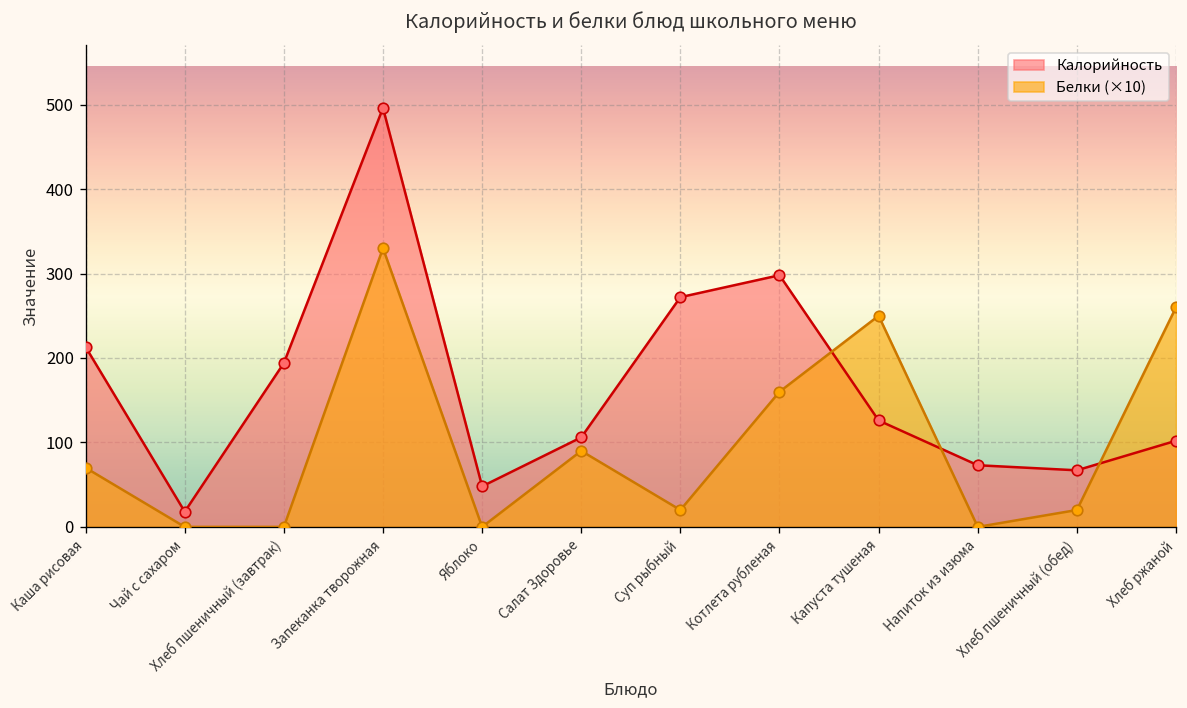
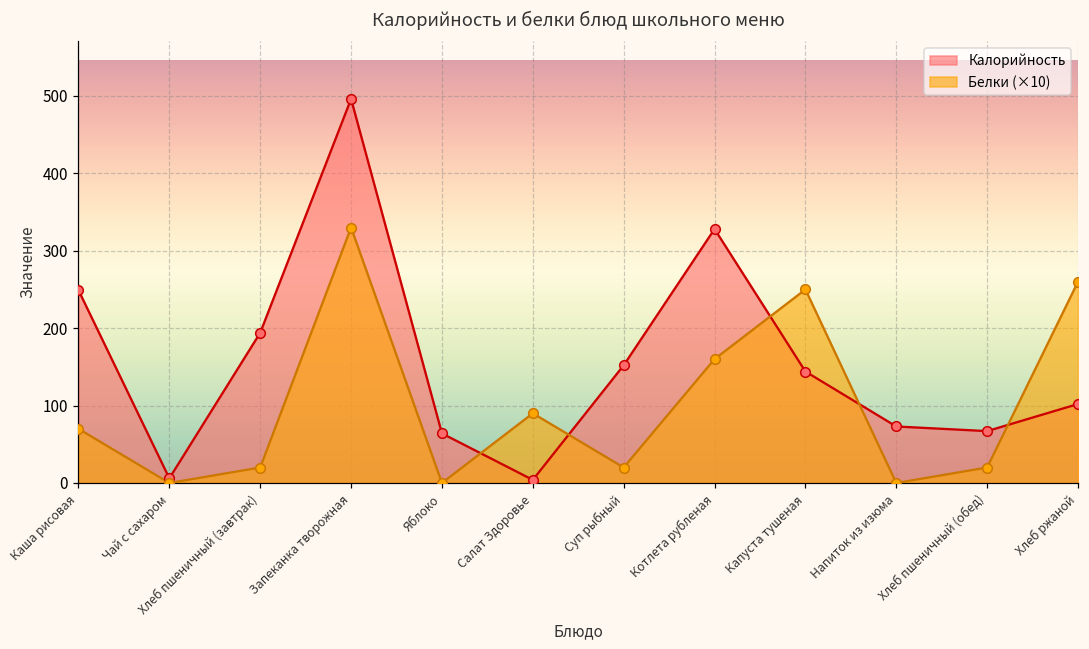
  {
    "Калорийность": {
-     "Каша рисовая": 210,
-     "Чай с сахаром": 20,
+     "Каша рисовая": 250,
+     "Чай с сахаром": 10,
      "Хлеб пшеничный (завтрак)": 190,
      "Запеканка творожная": 500,
-     "Яблоко": 50,
-     "Салат Здоровье": 110,
-     "Суп рыбный": 270,
-     "Котлета рубленая": 300,
-     "Капуста тушеная": 130,
+     "Яблоко": 60,
+     "Салат Здоровье": 0,
+     "Суп рыбный": 150,
+     "Котлета рубленая": 330,
+     "Капуста тушеная": 140,
      "Напиток из изюма": 70,
      "Хлеб пшеничный (обед)": 70,
      "Хлеб ржаной": 100
    },
    "Белки (×10)": {
      "Каша рисовая": 70,
      "Чай с сахаром": 0,
-     "Хлеб пшеничный (завтрак)": 0,
+     "Хлеб пшеничный (завтрак)": 20,
      "Запеканка творожная": 330,
      "Яблоко": 0,
      "Салат Здоровье": 90,
      "Суп рыбный": 20,
      "Котлета рубленая": 160,
      "Капуста тушеная": 250,
      "Напиток из изюма": 0,
      "Хлеб пшеничный (обед)": 20,
      "Хлеб ржаной": 260
    }
  }
